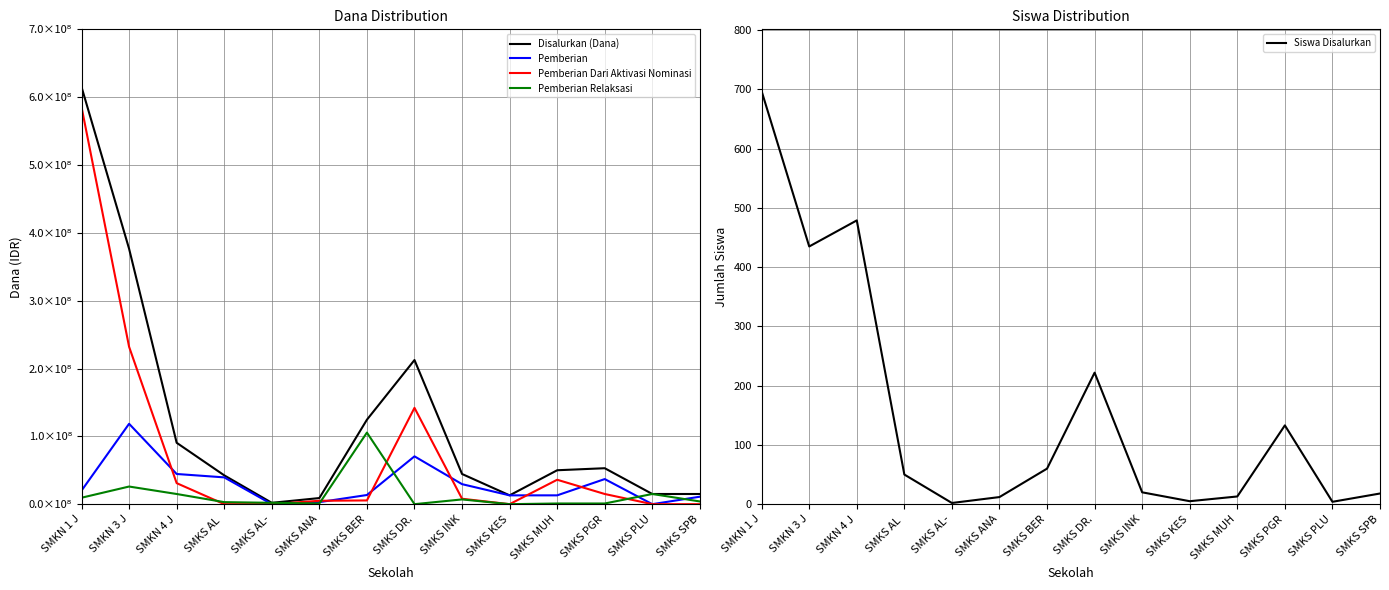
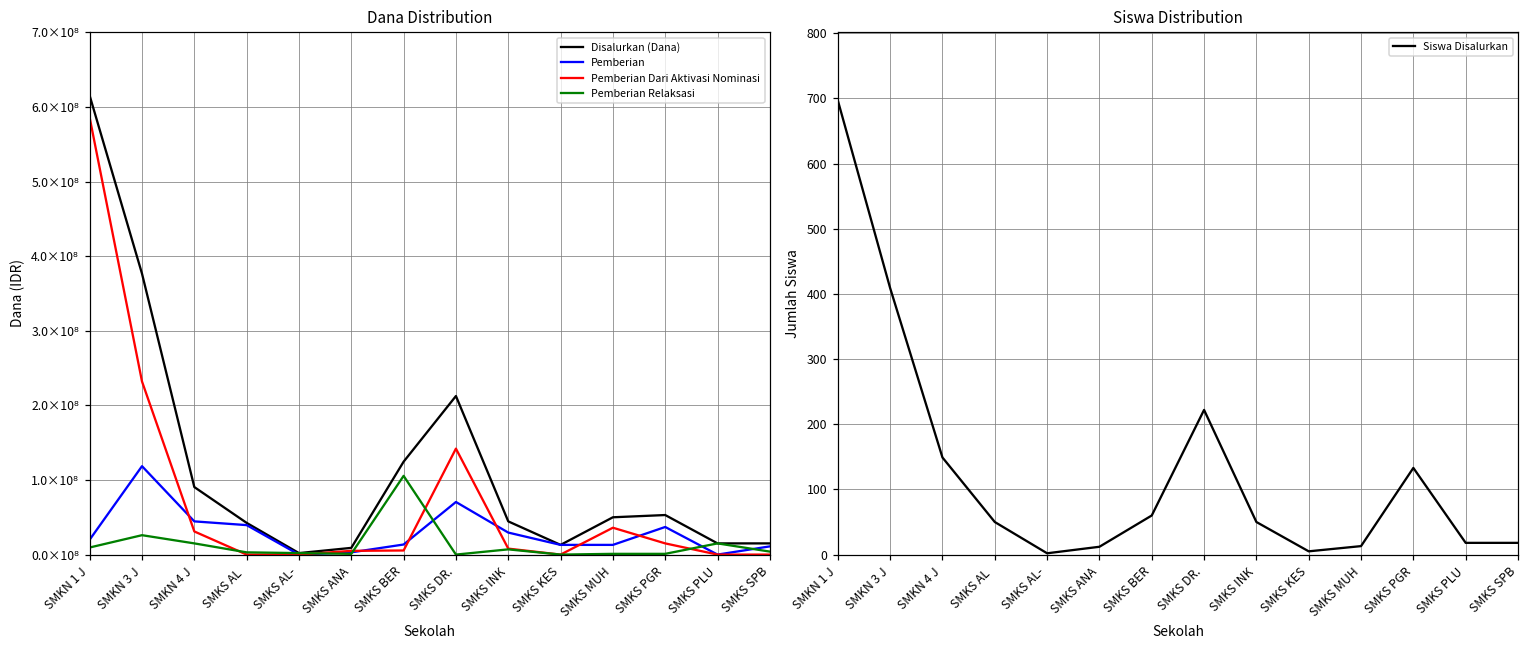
  {
    "Siswa Distribution": {
      "SMKN 1 J": 700,
-     "SMKN 3 J": 440,
-     "SMKN 4 J": 480,
+     "SMKN 3 J": 410,
+     "SMKN 4 J": 150,
      "SMKS AL": 50,
      "SMKS AL-": 0,
      "SMKS ANA": 10,
      "SMKS BER": 60,
      "SMKS DR.": 220,
-     "SMKS INK": 20,
+     "SMKS INK": 50,
      "SMKS KES": 10,
      "SMKS MUH": 10,
      "SMKS PGR": 130,
-     "SMKS PLU": 0,
+     "SMKS PLU": 20,
      "SMKS SPB": 20
    }
  }
